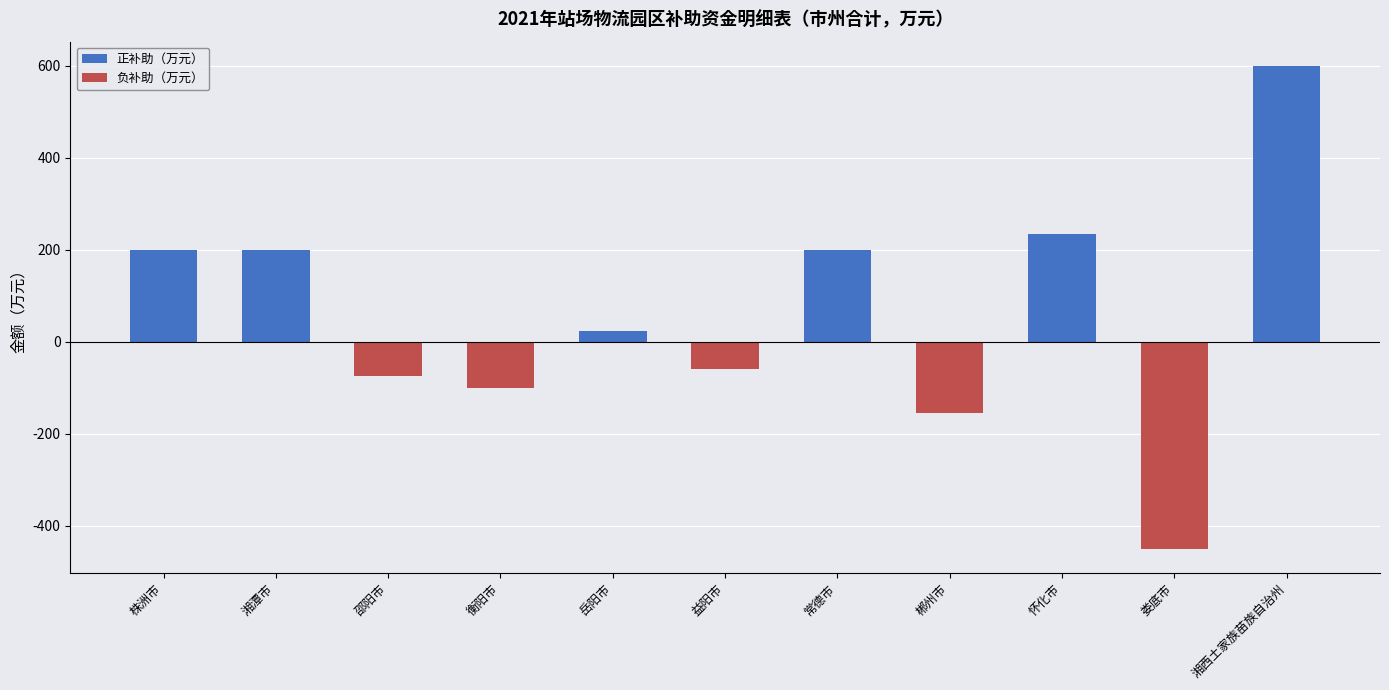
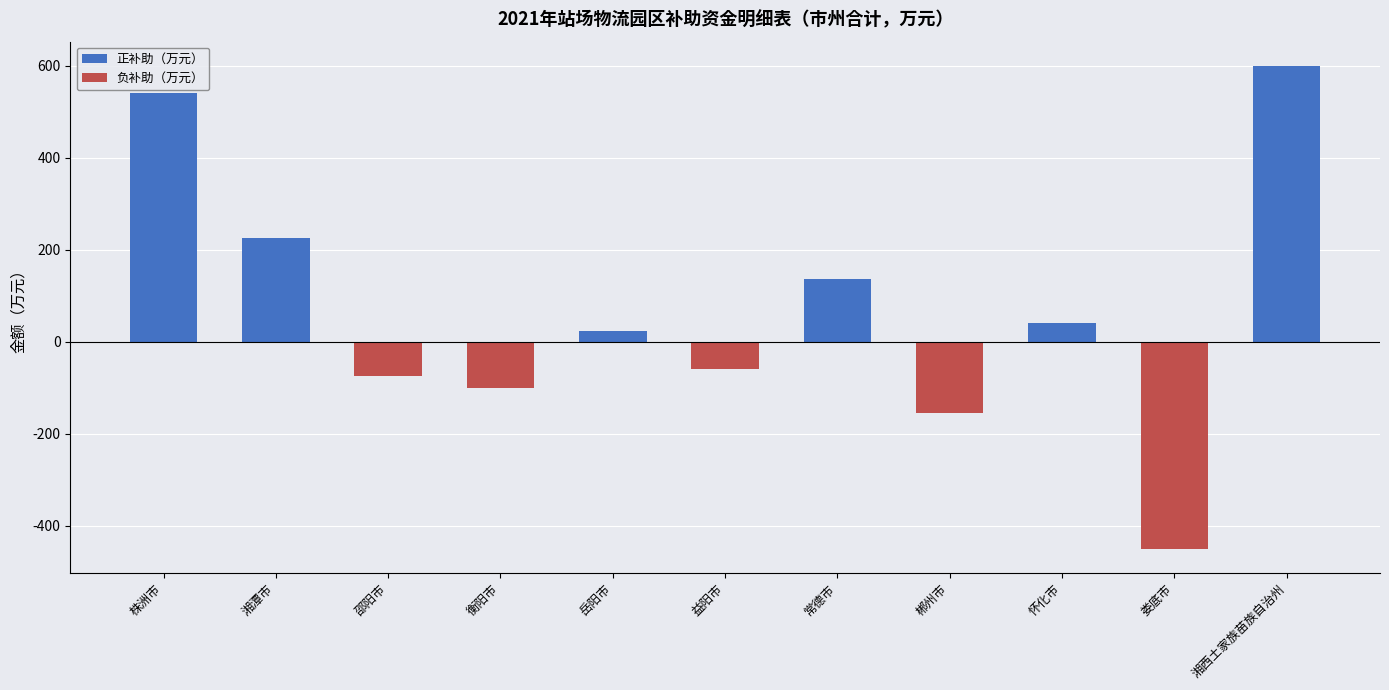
  {
-   "株洲市": 200,
-   "湘潭市": 200,
+   "株洲市": 540,
+   "湘潭市": 230,
    "邵阳市": -70,
    "衡阳市": -100,
    "岳阳市": 20,
    "益阳市": -60,
-   "常德市": 200,
+   "常德市": 140,
    "郴州市": -160,
-   "怀化市": 230,
+   "怀化市": 40,
    "娄底市": -450,
    "湘西土家族苗族自治州": 600
  }
